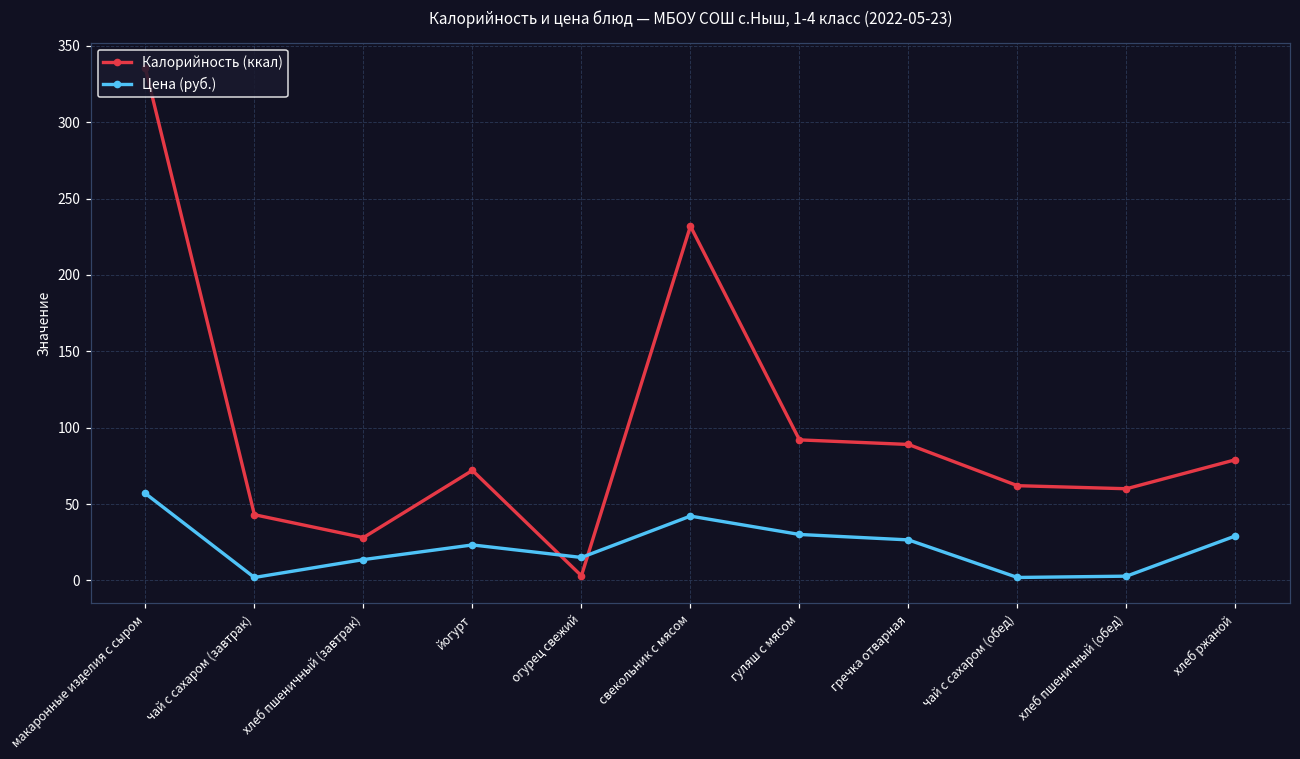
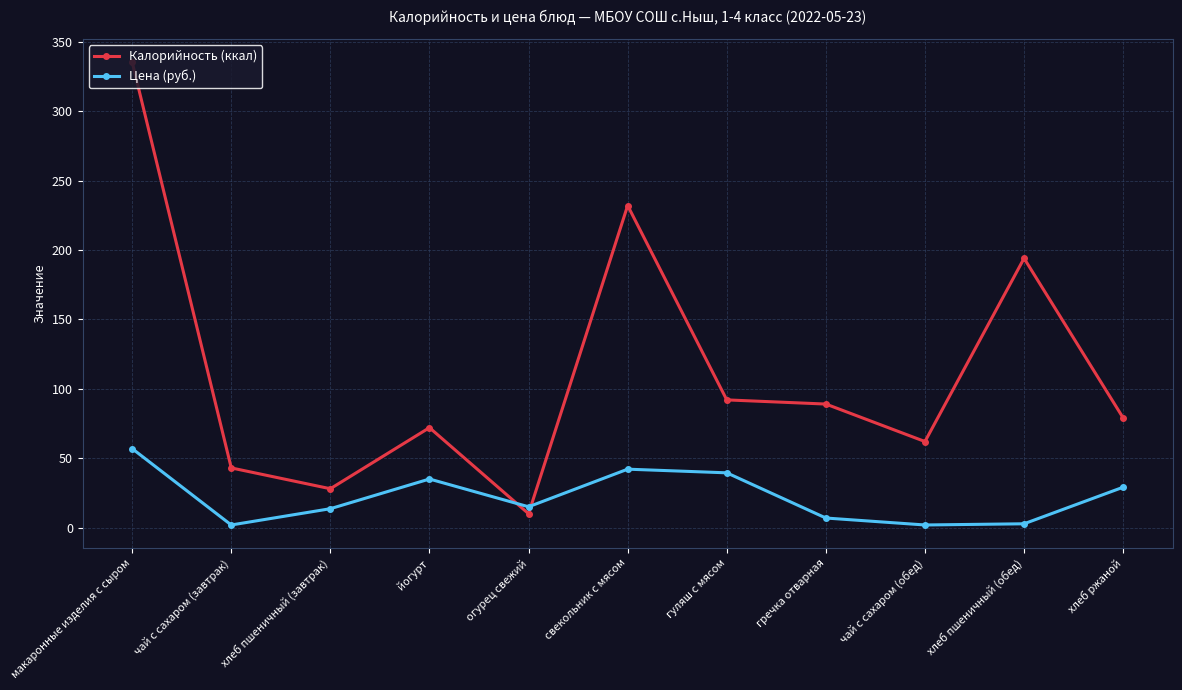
  {
    "Калорийность (ккал)": {
      "чай с сахаром (завтрак)": 43,
      "хлеб пшеничный (завтрак)": 28,
      "йогурт": 72,
-     "огурец свежий": 3,
+     "огурец свежий": 10,
      "свекольник с мясом": 232,
      "гуляш с мясом": 92,
      "гречка отварная": 89,
      "чай с сахаром (обед)": 62,
-     "хлеб пшеничный (обед)": 60,
+     "хлеб пшеничный (обед)": 194,
      "хлеб ржаной": 79
    },
    "Цена (руб.)": {
      "макаронные изделия с сыром": 57,
      "чай с сахаром (завтрак)": 2,
      "хлеб пшеничный (завтрак)": 14,
-     "йогурт": 23,
+     "йогурт": 35,
      "огурец свежий": 15,
      "свекольник с мясом": 42,
-     "гуляш с мясом": 30,
-     "гречка отварная": 27,
+     "гуляш с мясом": 39,
+     "гречка отварная": 7,
      "чай с сахаром (обед)": 2,
      "хлеб пшеничный (обед)": 3,
      "хлеб ржаной": 29
    }
  }
